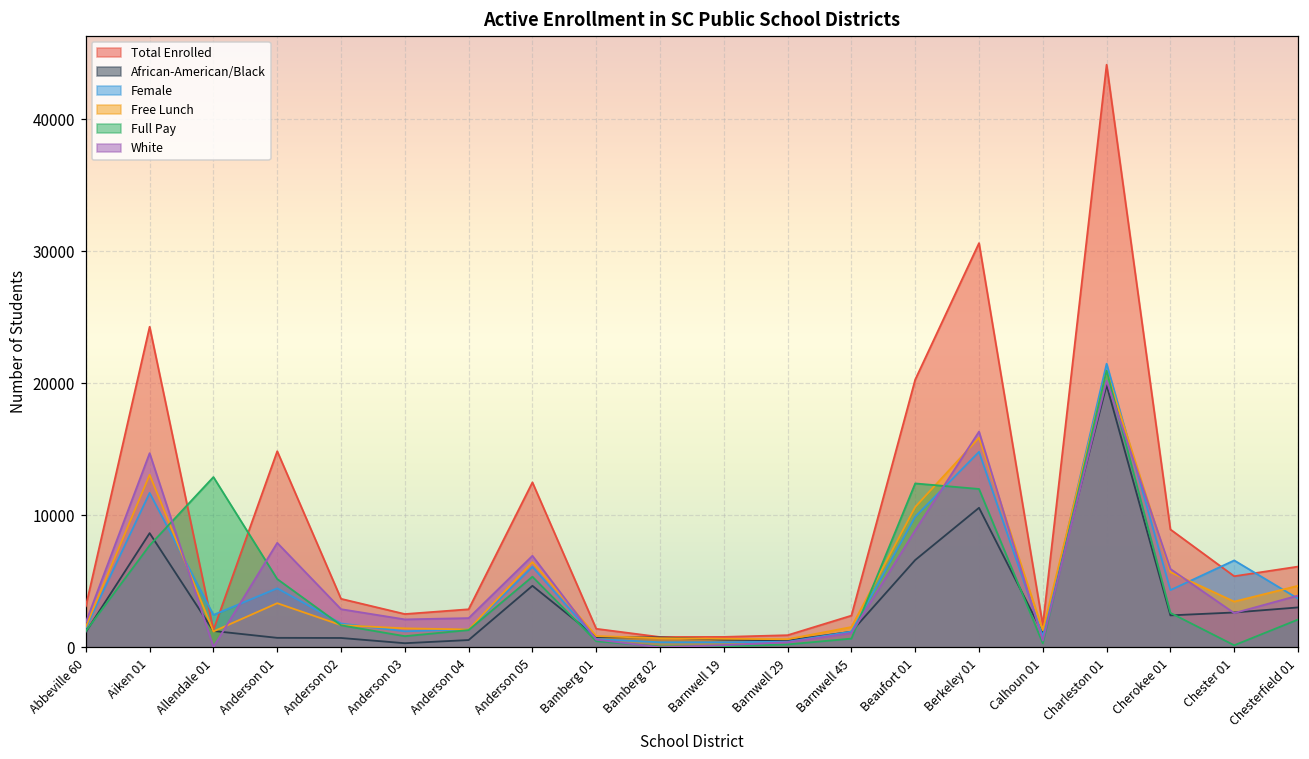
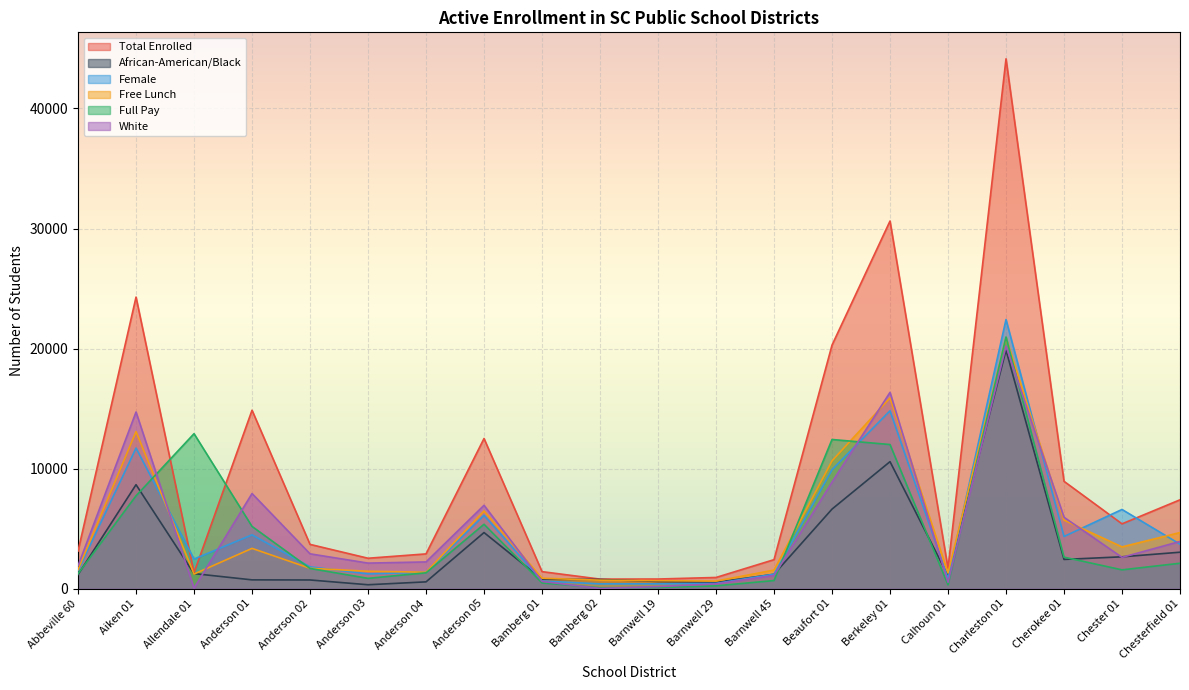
  {
    "Total Enrolled": {
      "Abbeville 60": 3100,
      "Aiken 01": 24300,
      "Anderson 01": 14900,
      "Anderson 02": 3700,
      "Anderson 03": 2500,
      "Anderson 04": 2900,
      "Anderson 05": 12500,
      "Bamberg 01": 1400,
      "Barnwell 29": 900,
      "Barnwell 45": 2400,
      "Beaufort 01": 20300,
      "Berkeley 01": 30600,
      "Calhoun 01": 1700,
      "Charleston 01": 44100,
      "Cherokee 01": 8900,
      "Chester 01": 5400,
-     "Chesterfield 01": 6100
+     "Chesterfield 01": 7400
    },
    "African-American/Black": {
      "Aiken 01": 8700,
      "Anderson 01": 700,
      "Anderson 02": 700,
      "Anderson 03": 300,
      "Anderson 04": 600,
      "Anderson 05": 4700,
      "Beaufort 01": 6600,
      "Berkeley 01": 10600,
      "Calhoun 01": 1100,
      "Charleston 01": 19900,
      "Chesterfield 01": 3000
    },
    "Female": {
      "Aiken 01": 11700,
      "Allendale 01": 2500,
      "Anderson 01": 4500,
      "Anderson 03": 1200,
      "Anderson 05": 6100,
      "Bamberg 02": 400,
      "Beaufort 01": 9900,
      "Berkeley 01": 14800,
      "Calhoun 01": 800,
-     "Charleston 01": 21500,
+     "Charleston 01": 22400,
      "Cherokee 01": 4300,
      "Chester 01": 6600,
      "Chesterfield 01": 3700
    },
    "Free Lunch": {
      "Aiken 01": 13100,
      "Anderson 01": 3400,
      "Anderson 03": 1400,
      "Anderson 05": 6500,
      "Barnwell 45": 1500,
      "Beaufort 01": 10600,
      "Berkeley 01": 15900,
      "Calhoun 01": 1300,
      "Cherokee 01": 5700,
      "Chester 01": 3500,
      "Chesterfield 01": 4700
    },
    "Full Pay": {
      "Aiken 01": 7700,
      "Allendale 01": 12900,
      "Anderson 01": 5200,
      "Anderson 03": 900,
      "Anderson 05": 5400,
      "Barnwell 45": 700,
      "Beaufort 01": 12400,
      "Berkeley 01": 12000,
-     "Chester 01": 200,
+     "Chester 01": 1600,
      "Chesterfield 01": 2100
    },
    "White": {
      "Abbeville 60": 1900,
      "Aiken 01": 14700,
      "Allendale 01": 0,
      "Anderson 01": 7900,
      "Anderson 02": 2900,
      "Anderson 03": 2100,
      "Anderson 04": 2200,
      "Anderson 05": 6900,
      "Beaufort 01": 8900,
      "Berkeley 01": 16300,
      "Charleston 01": 20200,
      "Cherokee 01": 5900,
      "Chesterfield 01": 3900
    }
  }
